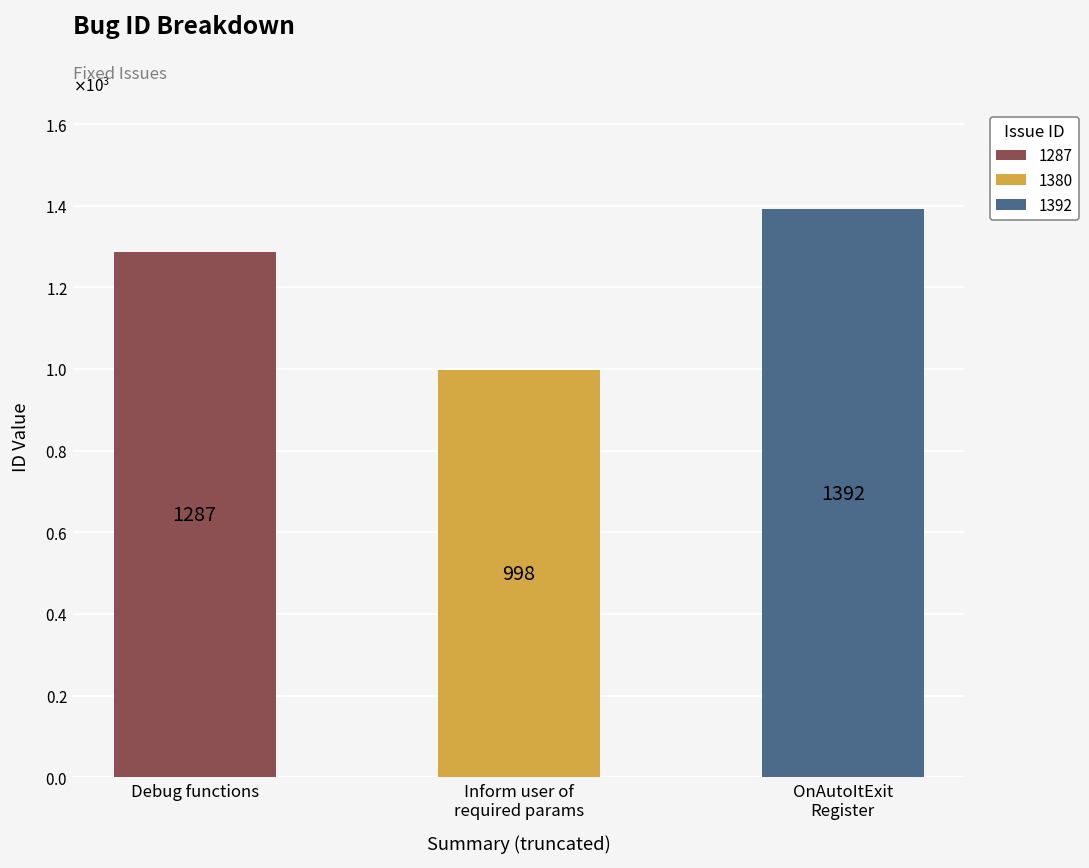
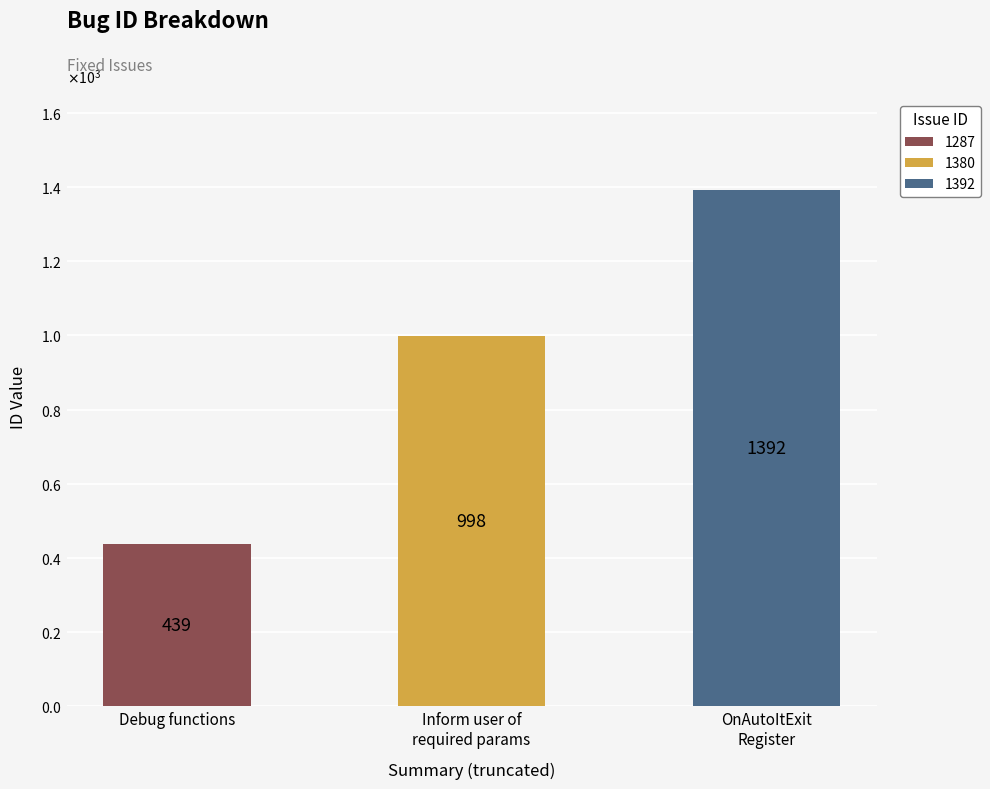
  {
-   "Debug functions": 1287,
+   "Debug functions": 439,
    "Inform user of required params": 998,
    "OnAutoItExit Register": 1392
  }
